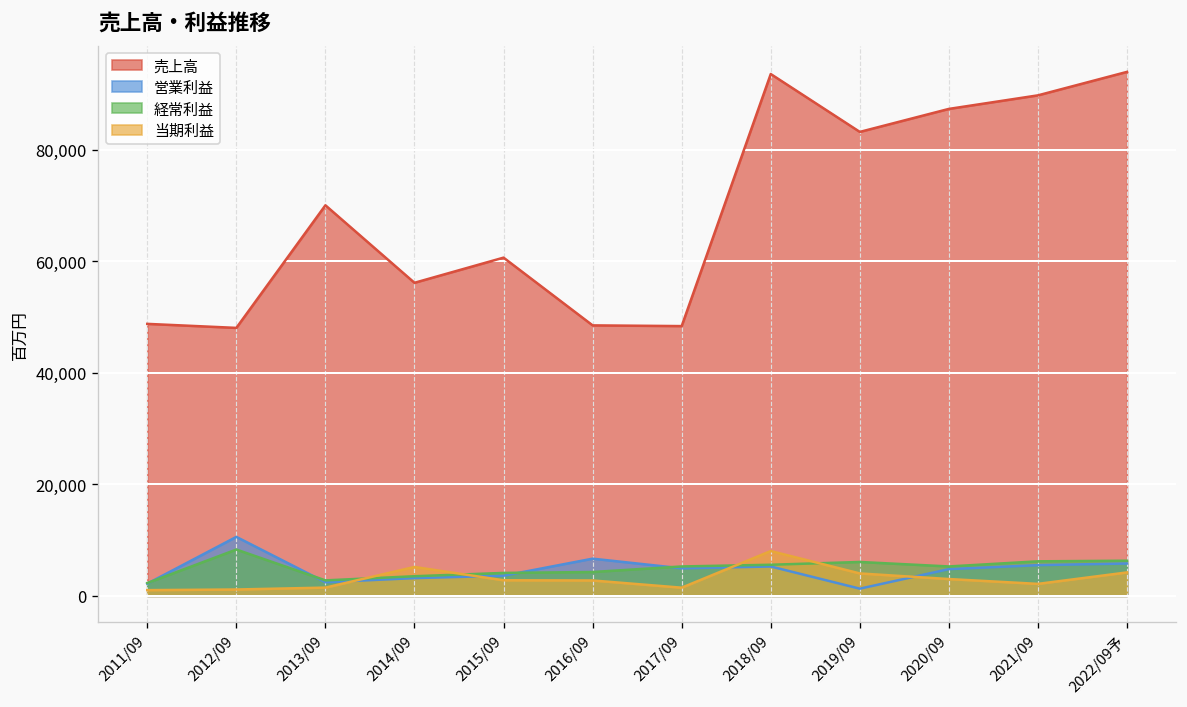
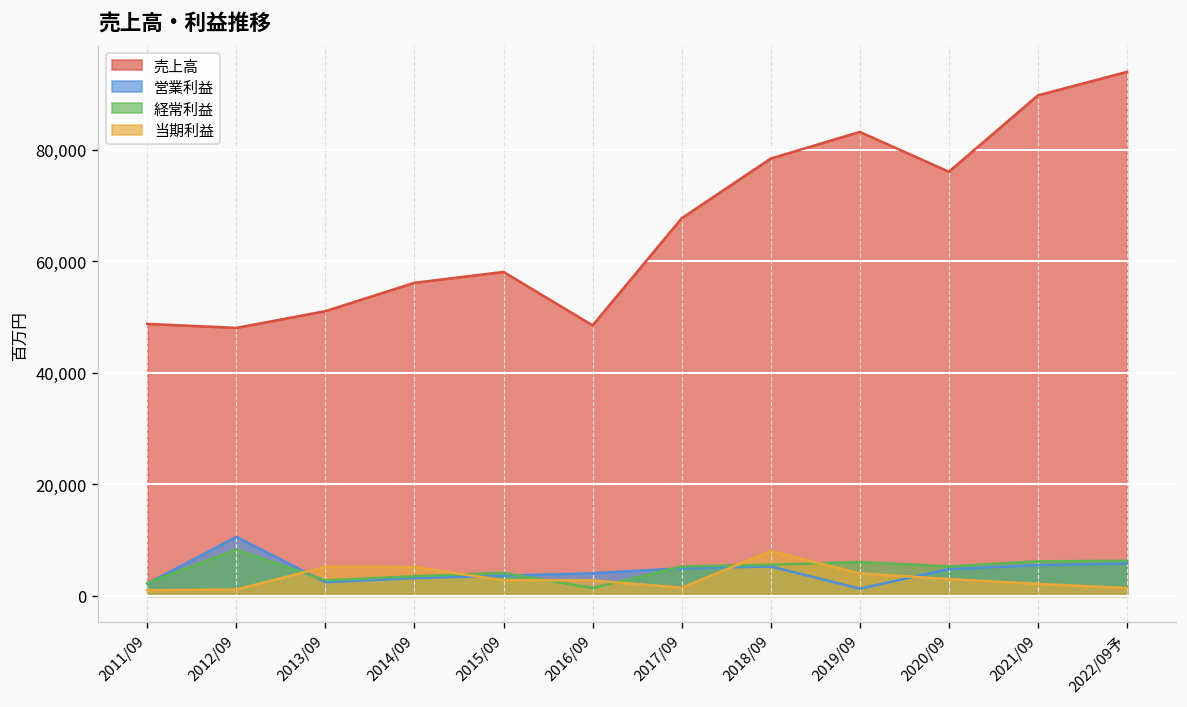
  {
    "売上高": {
      "2011/09": "49,000",
      "2012/09": "48,000",
-     "2013/09": "70,000",
+     "2013/09": "51,000",
      "2014/09": "56,000",
-     "2015/09": "61,000",
+     "2015/09": "58,000",
      "2016/09": "49,000",
-     "2017/09": "48,000",
-     "2018/09": "94,000",
+     "2017/09": "68,000",
+     "2018/09": "78,000",
      "2019/09": "83,000",
-     "2020/09": "87,000",
+     "2020/09": "76,000",
      "2021/09": "90,000",
      "2022/09予": "94,000"
    },
    "営業利益": {
      "2012/09": "11,000",
-     "2016/09": "7,000",
+     "2016/09": "4,000",
      "2019/09": "1,000",
      "2021/09": "6,000"
    },
    "経常利益": {
      "2012/09": "8,000",
-     "2016/09": "4,000",
+     "2016/09": "1,000",
      "2019/09": "6,000",
      "2021/09": "6,000"
    },
    "当期利益": {
      "2011/09": "1,000",
      "2012/09": "1,000",
-     "2013/09": "1,000",
+     "2013/09": "5,000",
      "2014/09": "5,000",
      "2015/09": "3,000",
      "2016/09": "3,000",
      "2017/09": "1,000",
      "2018/09": "8,000",
      "2019/09": "4,000",
      "2020/09": "3,000",
      "2021/09": "2,000",
-     "2022/09予": "4,000"
+     "2022/09予": "1,000"
    }
  }
